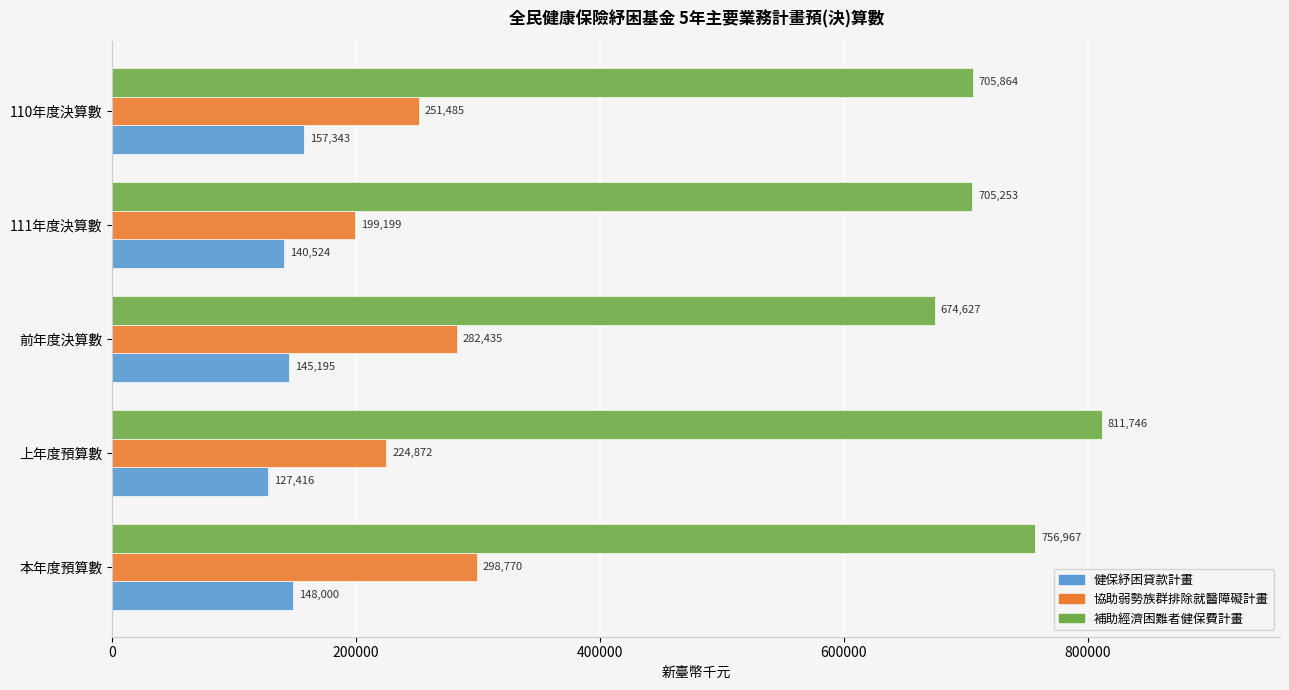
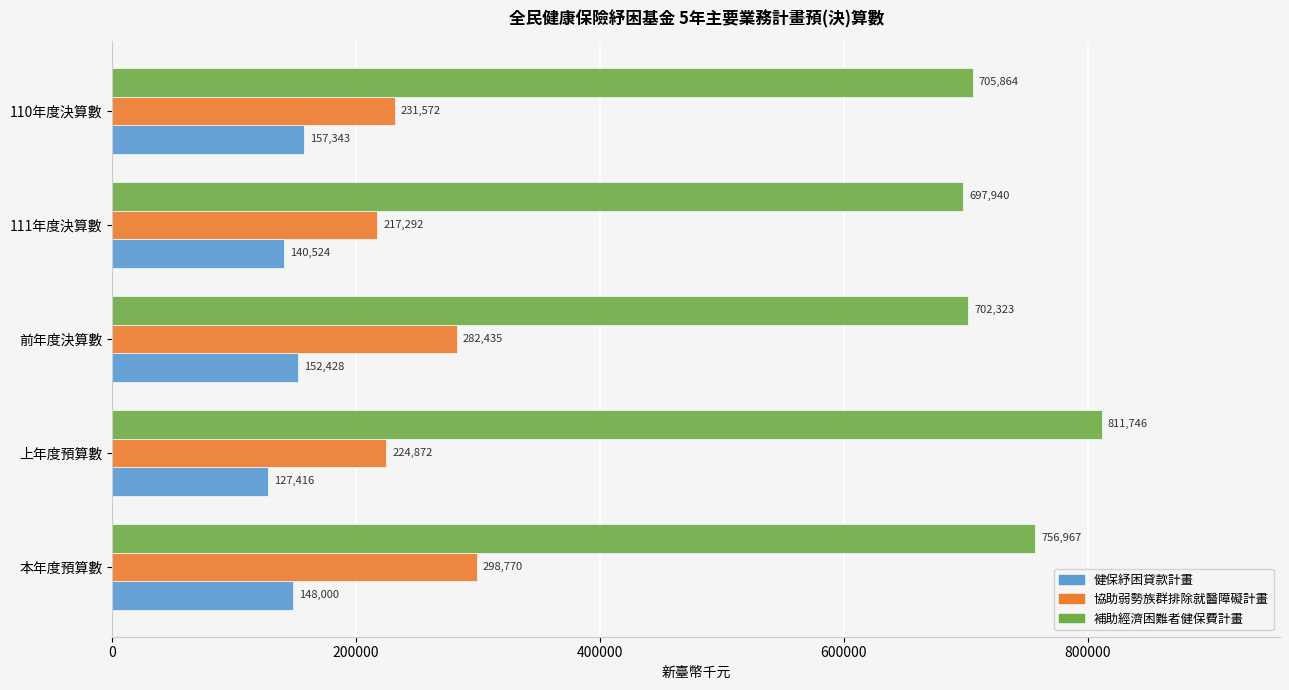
  {
    "健保紓困貸款計畫": {
      "110年度決算數": "157,343",
      "111年度決算數": "140,524",
-     "前年度決算數": "145,195",
+     "前年度決算數": "152,428",
      "上年度預算數": "127,416",
      "本年度預算數": "148,000"
    },
    "協助弱勢族群排除就醫障礙計畫": {
-     "110年度決算數": "251,485",
-     "111年度決算數": "199,199",
+     "110年度決算數": "231,572",
+     "111年度決算數": "217,292",
      "前年度決算數": "282,435",
      "上年度預算數": "224,872",
      "本年度預算數": "298,770"
    },
    "補助經濟困難者健保費計畫": {
      "110年度決算數": "705,864",
-     "111年度決算數": "705,253",
-     "前年度決算數": "674,627",
+     "111年度決算數": "697,940",
+     "前年度決算數": "702,323",
      "上年度預算數": "811,746",
      "本年度預算數": "756,967"
    }
  }
